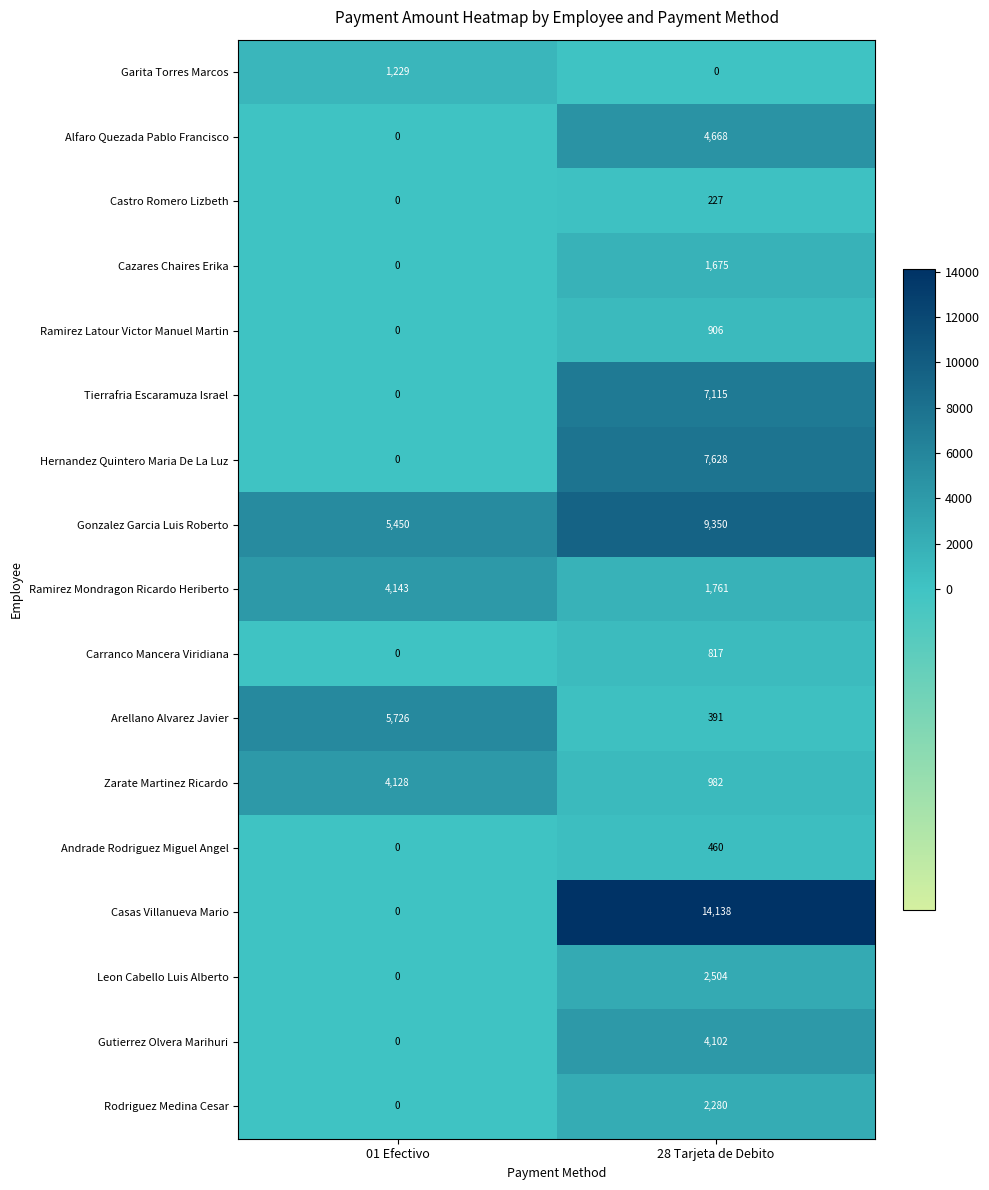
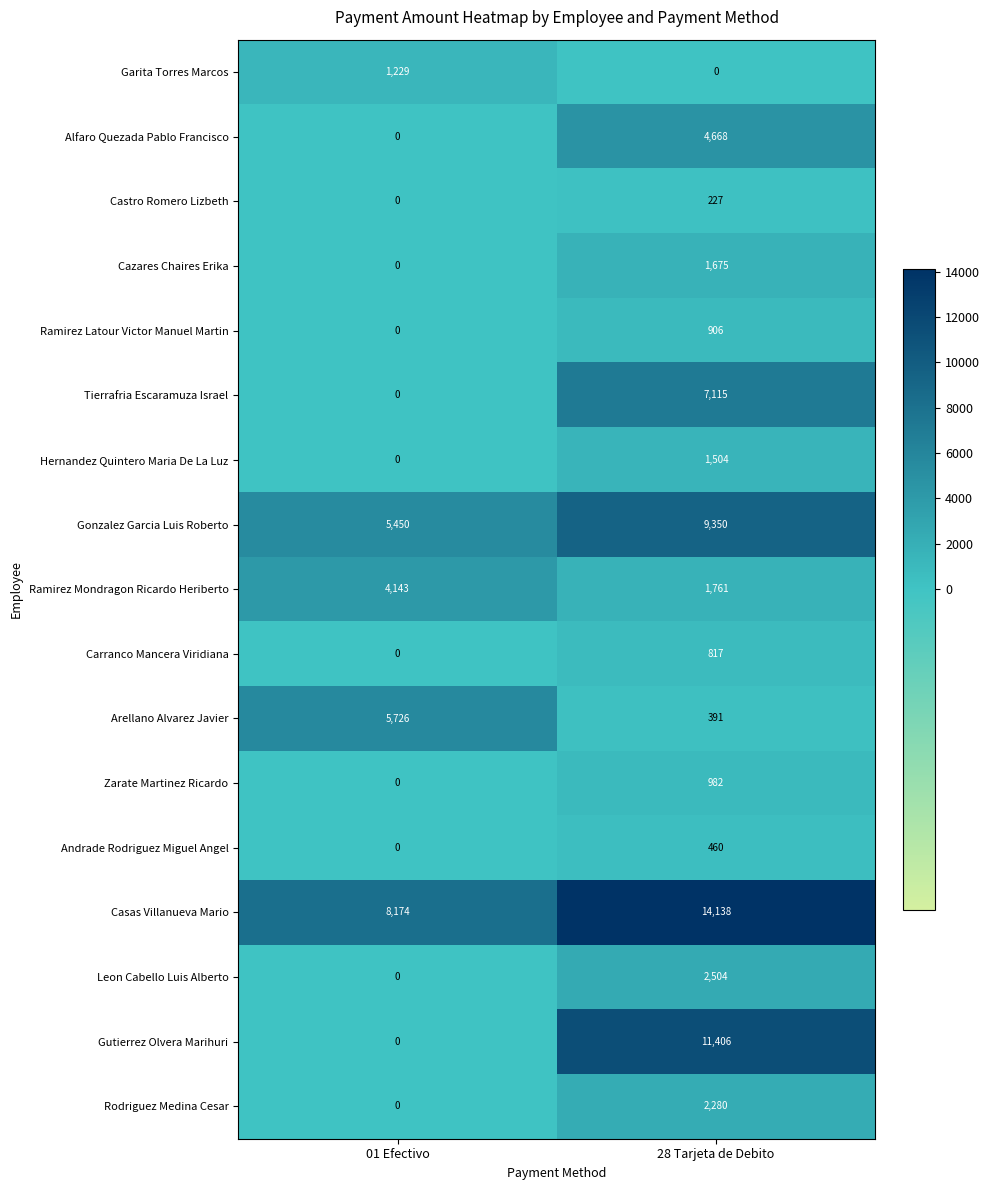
  {
    "Garita Torres Marcos": {
      "01 Efectivo": "1,229",
      "28 Tarjeta de Debito": "0"
    },
    "Alfaro Quezada Pablo Francisco": {
      "01 Efectivo": "0",
      "28 Tarjeta de Debito": "4,668"
    },
    "Castro Romero Lizbeth": {
      "01 Efectivo": "0",
      "28 Tarjeta de Debito": "227"
    },
    "Cazares Chaires Erika": {
      "01 Efectivo": "0",
      "28 Tarjeta de Debito": "1,675"
    },
    "Ramirez Latour Victor Manuel Martin": {
      "01 Efectivo": "0",
      "28 Tarjeta de Debito": "906"
    },
    "Tierrafria Escaramuza Israel": {
      "01 Efectivo": "0",
      "28 Tarjeta de Debito": "7,115"
    },
    "Hernandez Quintero Maria De La Luz": {
      "01 Efectivo": "0",
-     "28 Tarjeta de Debito": "7,628"
+     "28 Tarjeta de Debito": "1,504"
    },
    "Gonzalez Garcia Luis Roberto": {
      "01 Efectivo": "5,450",
      "28 Tarjeta de Debito": "9,350"
    },
    "Ramirez Mondragon Ricardo Heriberto": {
      "01 Efectivo": "4,143",
      "28 Tarjeta de Debito": "1,761"
    },
    "Carranco Mancera Viridiana": {
      "01 Efectivo": "0",
      "28 Tarjeta de Debito": "817"
    },
    "Arellano Alvarez Javier": {
      "01 Efectivo": "5,726",
      "28 Tarjeta de Debito": "391"
    },
    "Zarate Martinez Ricardo": {
-     "01 Efectivo": "4,128",
+     "01 Efectivo": "0",
      "28 Tarjeta de Debito": "982"
    },
    "Andrade Rodriguez Miguel Angel": {
      "01 Efectivo": "0",
      "28 Tarjeta de Debito": "460"
    },
    "Casas Villanueva Mario": {
-     "01 Efectivo": "0",
+     "01 Efectivo": "8,174",
      "28 Tarjeta de Debito": "14,138"
    },
    "Leon Cabello Luis Alberto": {
      "01 Efectivo": "0",
      "28 Tarjeta de Debito": "2,504"
    },
    "Gutierrez Olvera Marihuri": {
      "01 Efectivo": "0",
-     "28 Tarjeta de Debito": "4,102"
+     "28 Tarjeta de Debito": "11,406"
    },
    "Rodriguez Medina Cesar": {
      "01 Efectivo": "0",
      "28 Tarjeta de Debito": "2,280"
    }
  }
